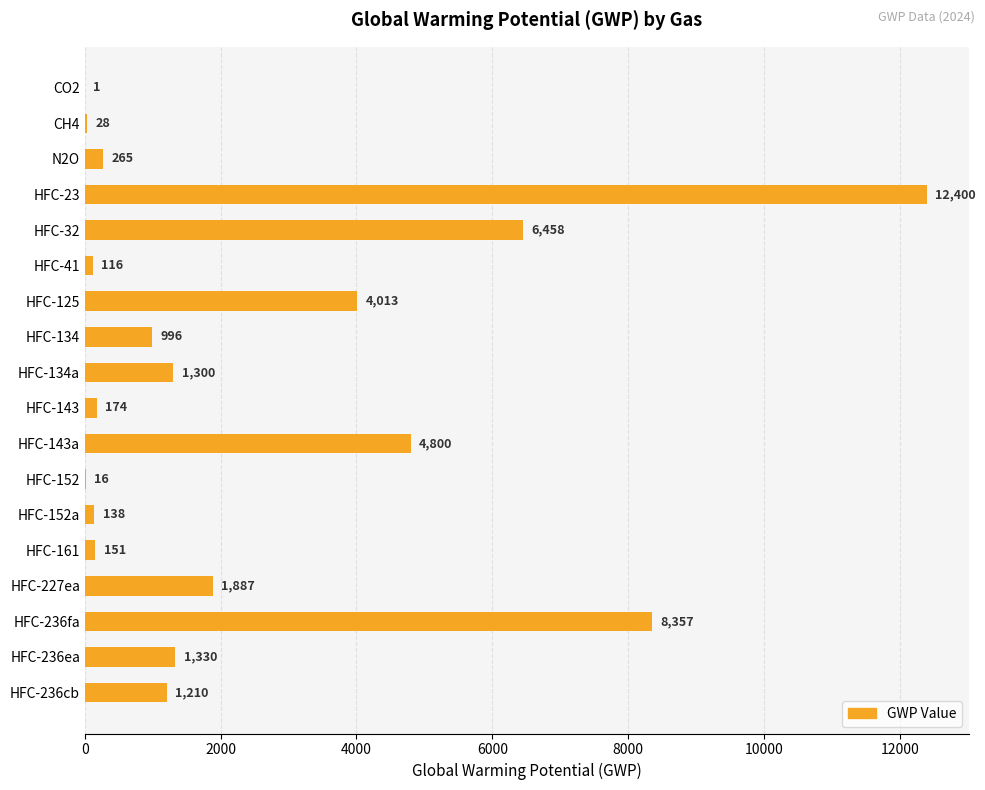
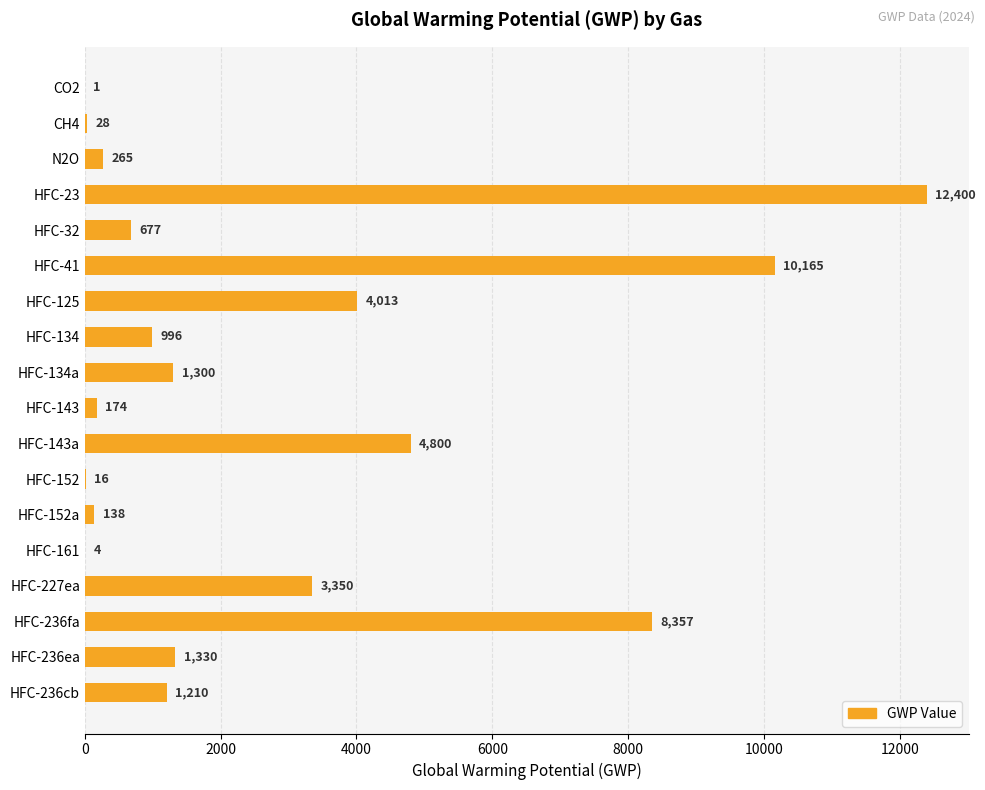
  {
    "CO2": "1",
    "CH4": "28",
    "N2O": "265",
    "HFC-23": "12,400",
-   "HFC-32": "6,458",
-   "HFC-41": "116",
+   "HFC-32": "677",
+   "HFC-41": "10,165",
    "HFC-125": "4,013",
    "HFC-134": "996",
    "HFC-134a": "1,300",
    "HFC-143": "174",
    "HFC-143a": "4,800",
    "HFC-152": "16",
    "HFC-152a": "138",
-   "HFC-161": "151",
-   "HFC-227ea": "1,887",
+   "HFC-161": "4",
+   "HFC-227ea": "3,350",
    "HFC-236fa": "8,357",
    "HFC-236ea": "1,330",
    "HFC-236cb": "1,210"
  }
